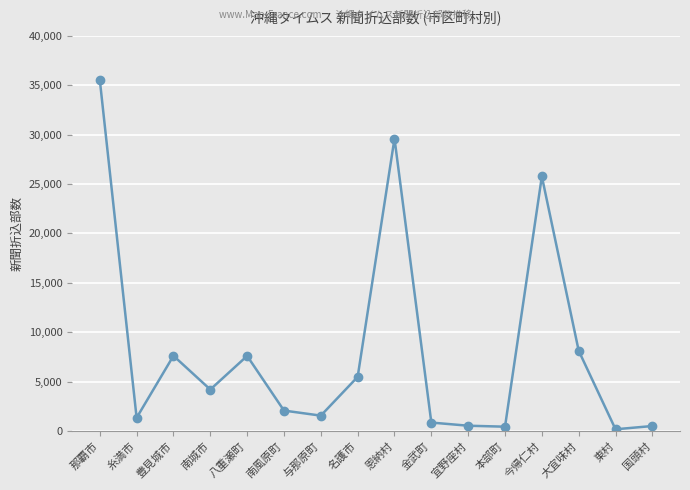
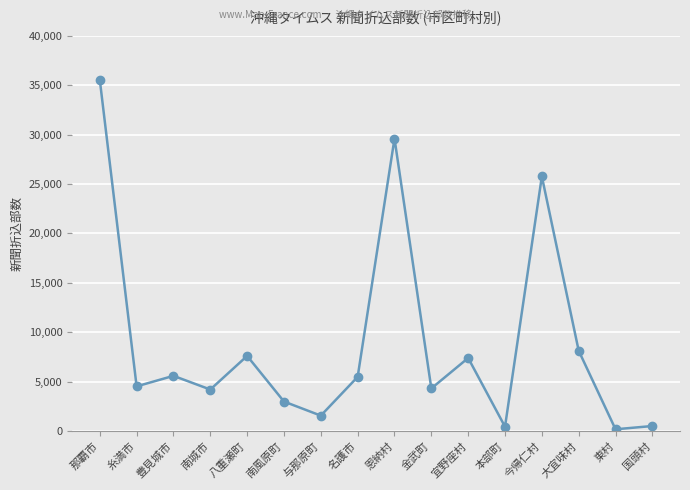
  {
    "那覇市": "36,000",
-   "糸満市": "1,000",
-   "豊見城市": "8,000",
+   "糸満市": "5,000",
+   "豊見城市": "6,000",
    "南城市": "4,000",
    "八重瀬町": "8,000",
-   "南風原町": "2,000",
+   "南風原町": "3,000",
    "与那原町": "2,000",
    "名護市": "5,000",
    "恩納村": "30,000",
-   "金武町": "1,000",
-   "宜野座村": "1,000",
+   "金武町": "4,000",
+   "宜野座村": "7,000",
    "本部町": "0",
    "今帰仁村": "26,000",
    "大宜味村": "8,000",
    "東村": "0",
    "国頭村": "1,000"
  }
